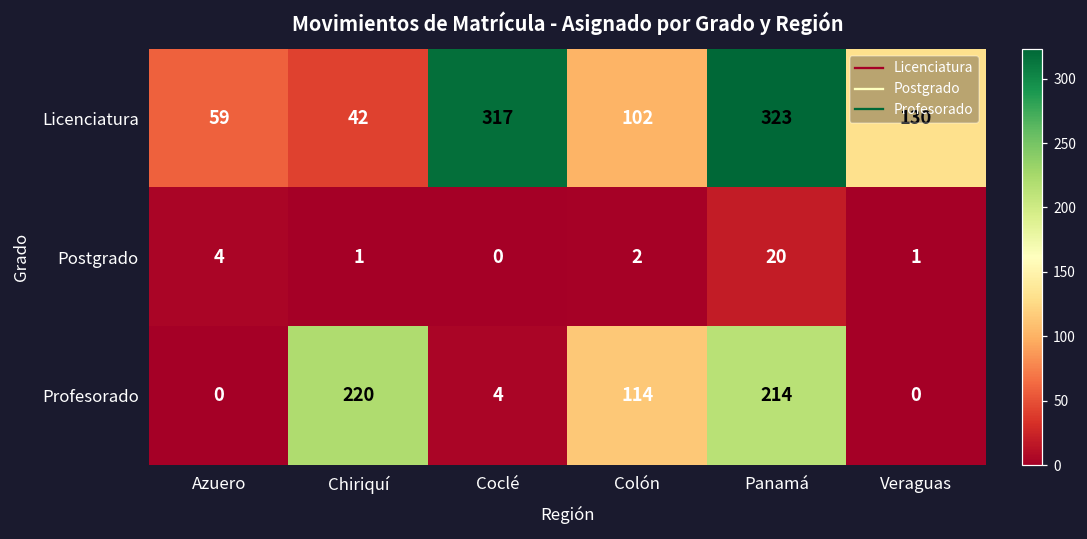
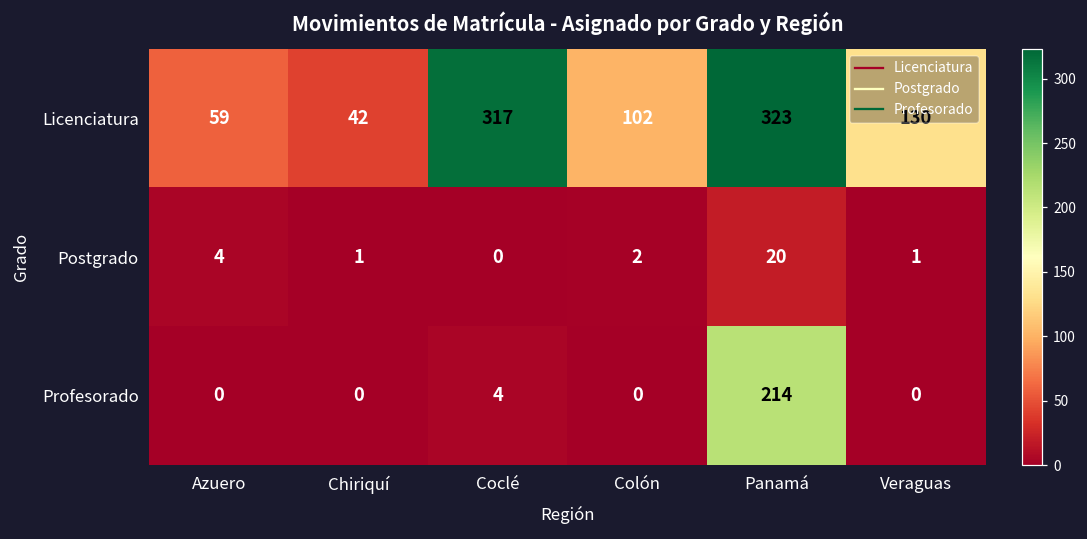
  {
    "Licenciatura": {
      "Azuero": 59,
      "Chiriquí": 42,
      "Coclé": 317,
      "Colón": 102,
      "Panamá": 323
    },
    "Postgrado": {
      "Azuero": 4,
      "Chiriquí": 1,
      "Coclé": 0,
      "Colón": 2,
      "Panamá": 20,
      "Veraguas": 1
    },
    "Profesorado": {
      "Azuero": 0,
-     "Chiriquí": 220,
+     "Chiriquí": 0,
      "Coclé": 4,
-     "Colón": 114,
+     "Colón": 0,
      "Panamá": 214,
      "Veraguas": 0
    }
  }
